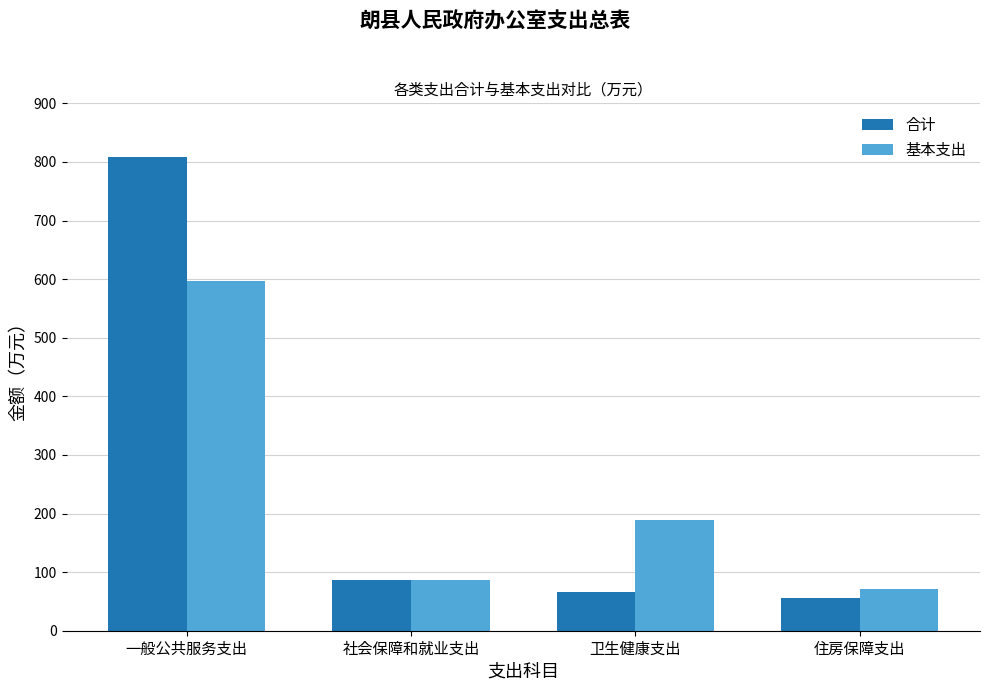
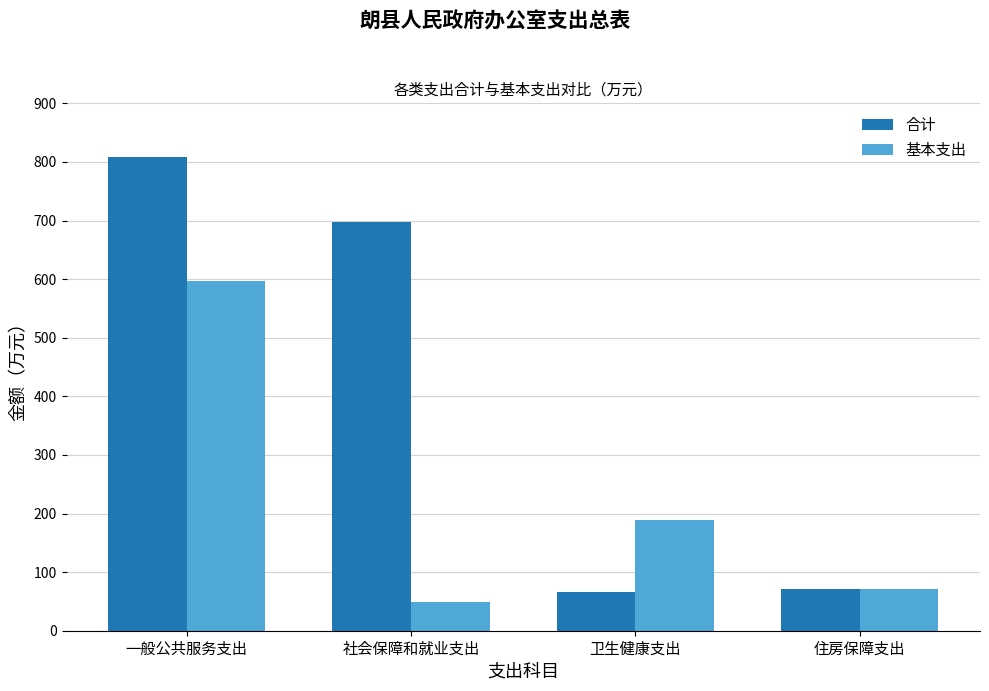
  {
    "合计": {
      "一般公共服务支出": 810,
-     "社会保障和就业支出": 90,
+     "社会保障和就业支出": 700,
      "卫生健康支出": 70,
-     "住房保障支出": 60
+     "住房保障支出": 70
    },
    "基本支出": {
      "一般公共服务支出": 600,
-     "社会保障和就业支出": 90,
+     "社会保障和就业支出": 50,
      "卫生健康支出": 190,
      "住房保障支出": 70
    }
  }
